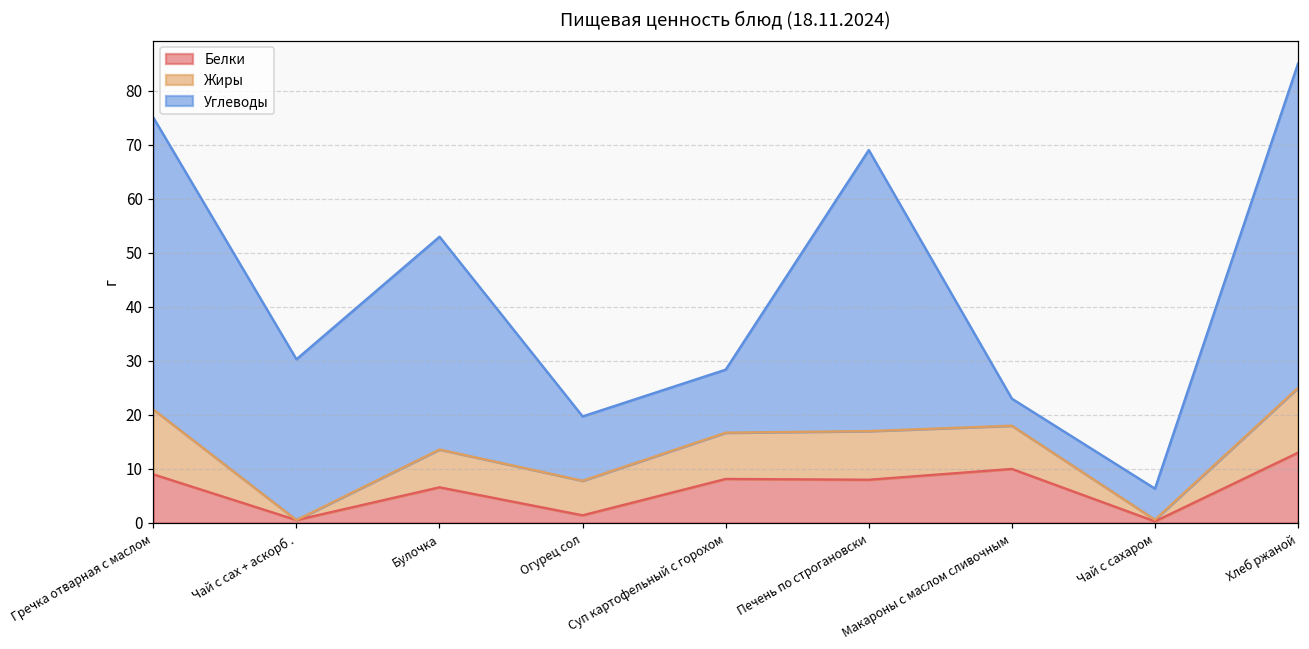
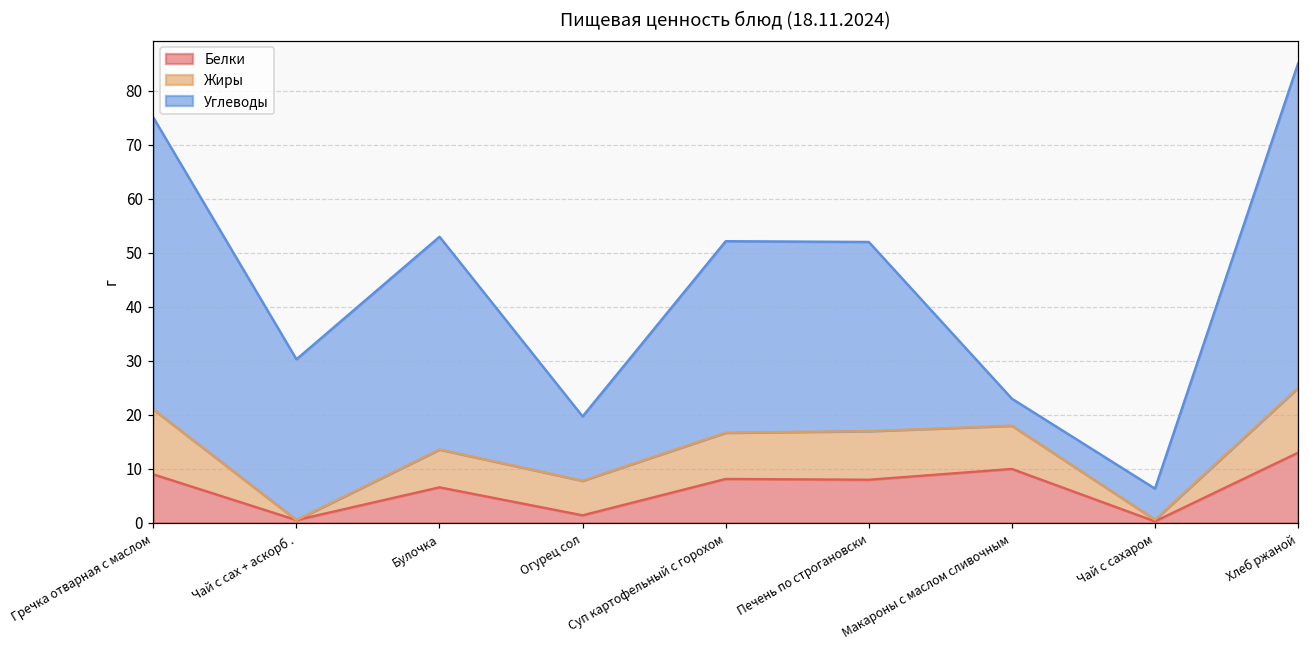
  {
    "Углеводы": {
      "Гречка отварная с маслом": 54,
      "Чай с сах + аскорб .": 30,
      "Булочка": 39,
      "Огурец сол": 12,
-     "Суп картофельный с горохом": 12,
-     "Печень по строгановски": 52,
+     "Суп картофельный с горохом": 35,
+     "Печень по строгановски": 35,
      "Макароны с маслом сливочным": 5,
      "Чай с сахаром": 6,
      "Хлеб ржаной": 60
    }
  }
